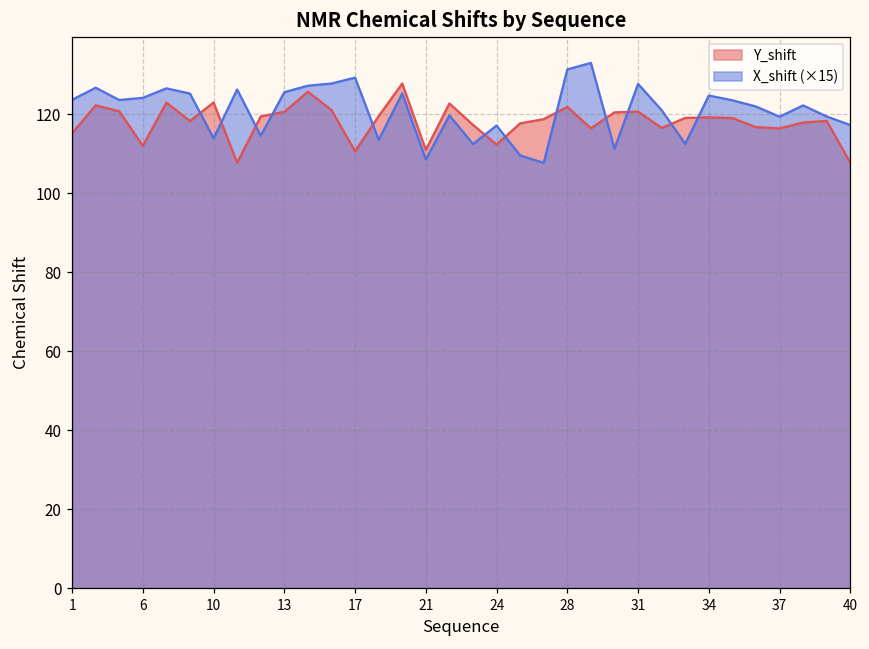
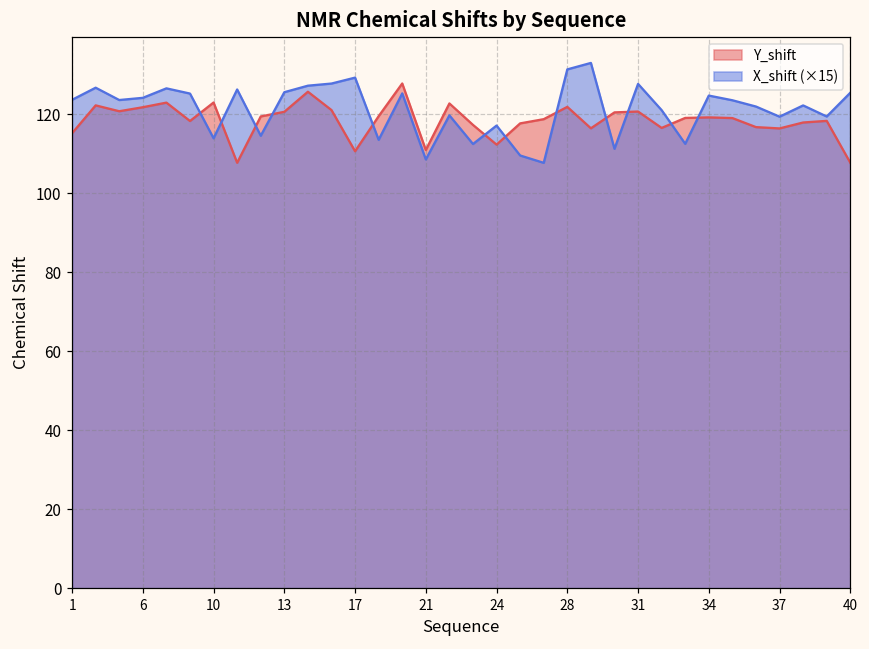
  {
    "Y_shift": {
-     "6": 112,
+     "6": 122,
      "21": 111,
      "24": 112,
      "34": 119,
      "37": 116,
      "40": 108
    },
    "X_shift (×15)": {
      "6": 124,
      "21": 109,
      "24": 117,
      "34": 125,
      "37": 119,
-     "40": 117
+     "40": 125
    }
  }
